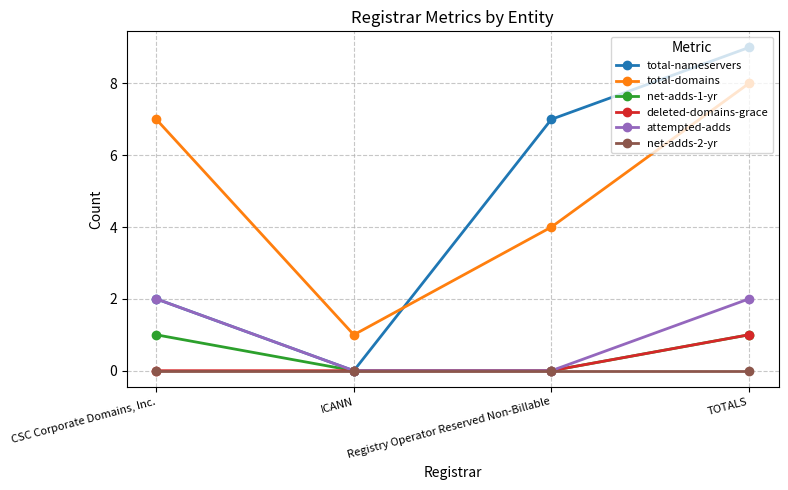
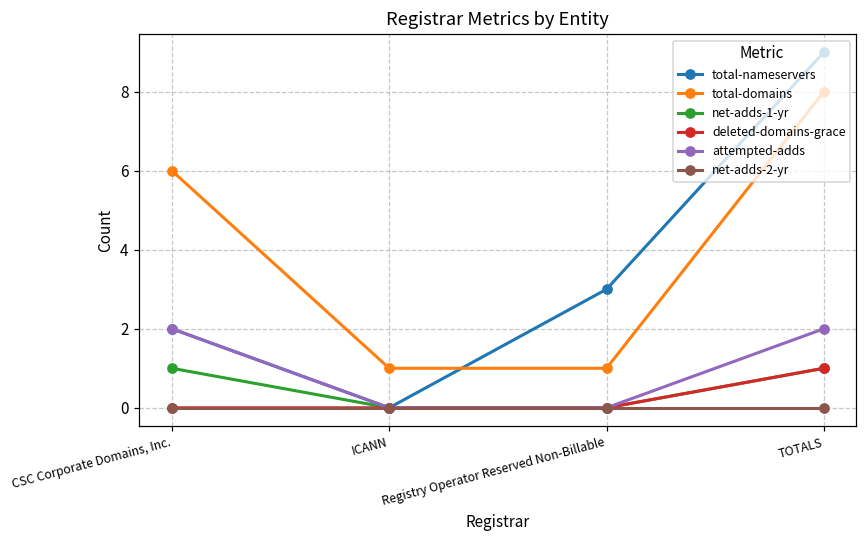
  {
    "total-nameservers": {
-     "Registry Operator Reserved Non-Billable": 7
+     "Registry Operator Reserved Non-Billable": 3
    },
    "total-domains": {
-     "CSC Corporate Domains, Inc.": 7,
+     "CSC Corporate Domains, Inc.": 6,
      "ICANN": 1,
-     "Registry Operator Reserved Non-Billable": 4
+     "Registry Operator Reserved Non-Billable": 1
    },
    "net-adds-1-yr": {
      "CSC Corporate Domains, Inc.": 1
    },
    "attempted-adds": {
      "TOTALS": 2
    },
    "net-adds-2-yr": {
      "TOTALS": 0
    }
  }
